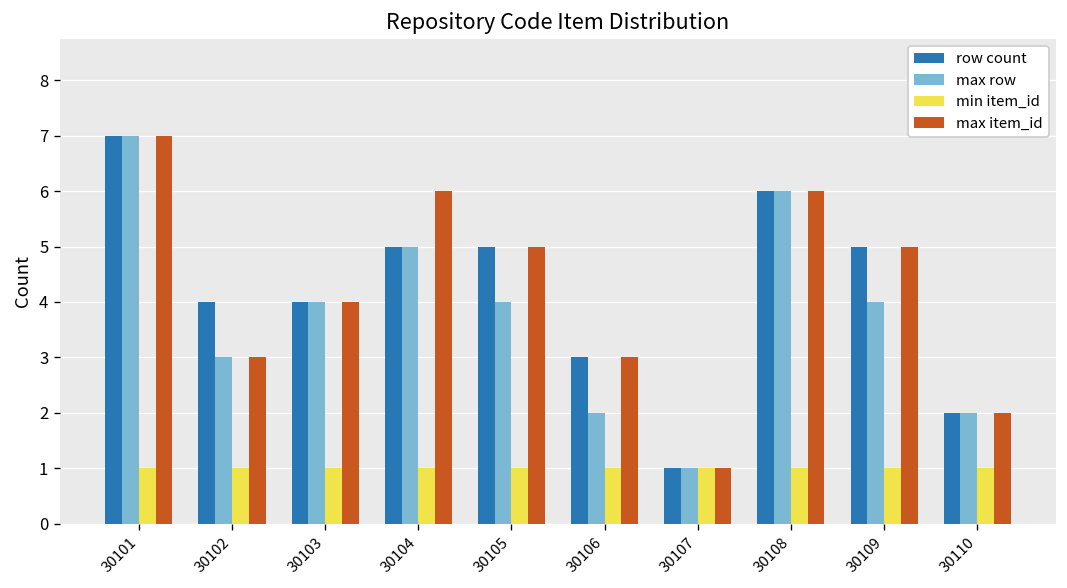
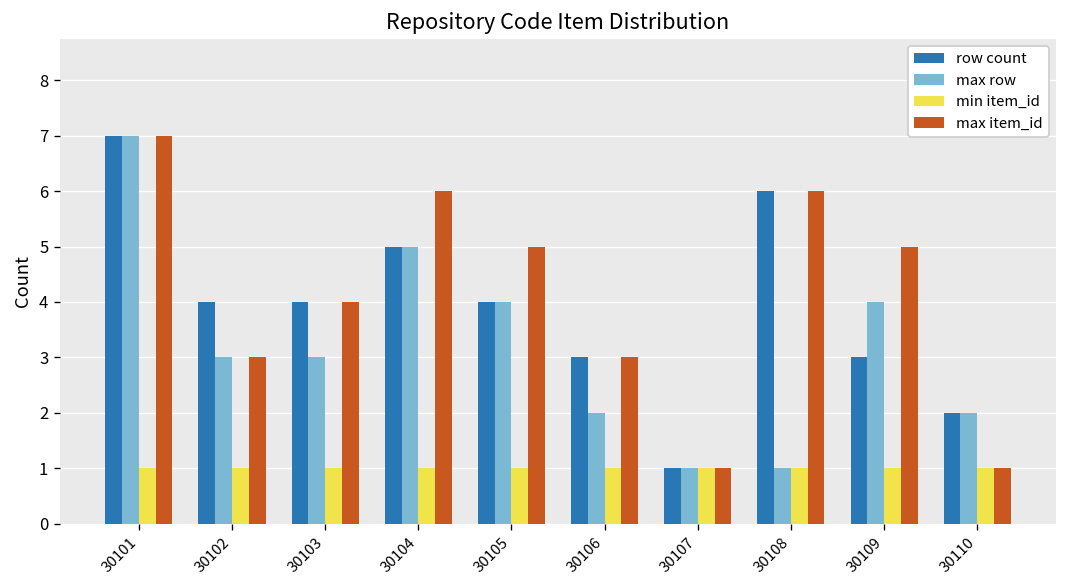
  {
    "row count": {
      "30101": 7,
      "30102": 4,
      "30103": 4,
      "30104": 5,
-     "30105": 5,
+     "30105": 4,
      "30106": 3,
      "30107": 1,
      "30108": 6,
-     "30109": 5,
+     "30109": 3,
      "30110": 2
    },
    "max row": {
      "30101": 7,
      "30102": 3,
-     "30103": 4,
+     "30103": 3,
      "30104": 5,
      "30105": 4,
      "30106": 2,
      "30107": 1,
-     "30108": 6,
+     "30108": 1,
      "30109": 4,
      "30110": 2
    },
    "min item_id": {
      "30101": 1,
      "30102": 1,
      "30103": 1,
      "30104": 1,
      "30105": 1,
      "30106": 1,
      "30107": 1,
      "30108": 1,
      "30109": 1,
      "30110": 1
    },
    "max item_id": {
      "30101": 7,
      "30102": 3,
      "30103": 4,
      "30104": 6,
      "30105": 5,
      "30106": 3,
      "30107": 1,
      "30108": 6,
      "30109": 5,
-     "30110": 2
+     "30110": 1
    }
  }
